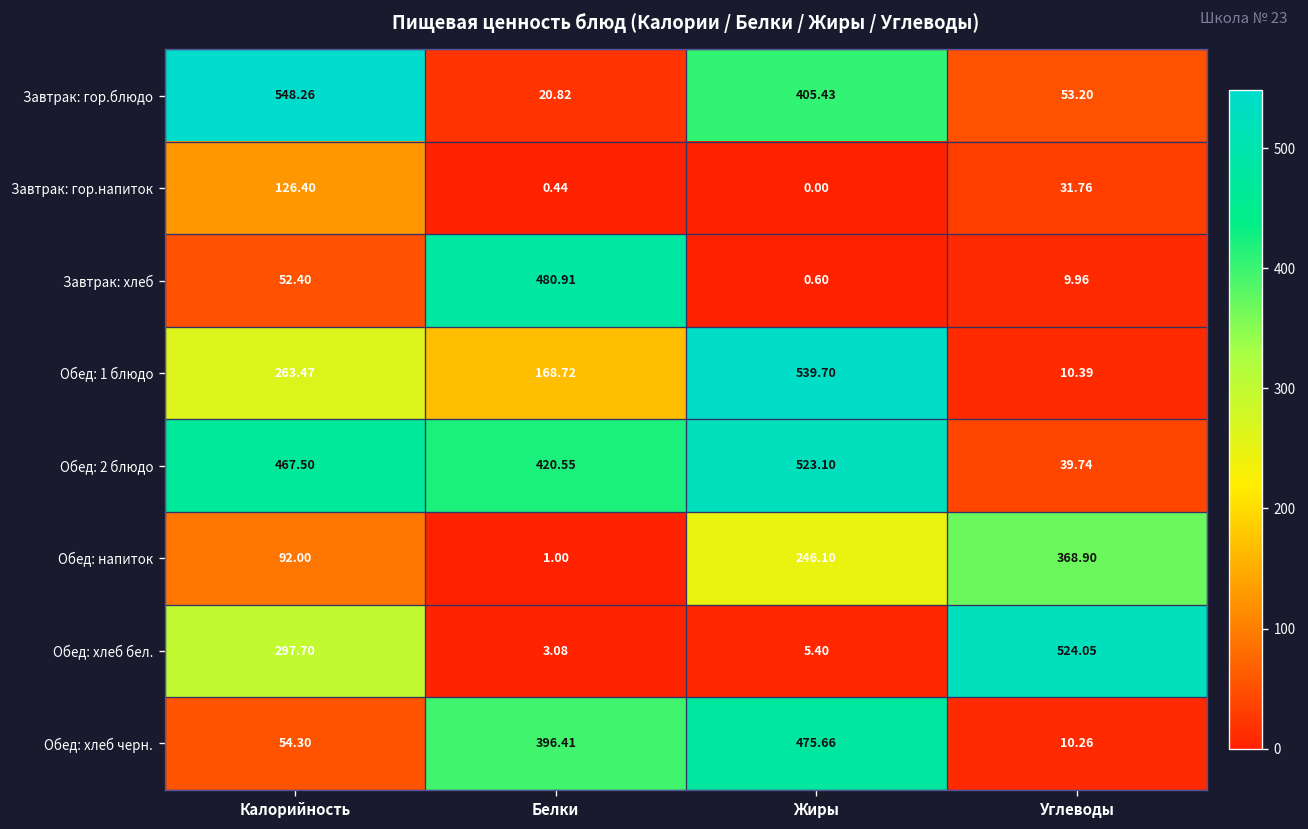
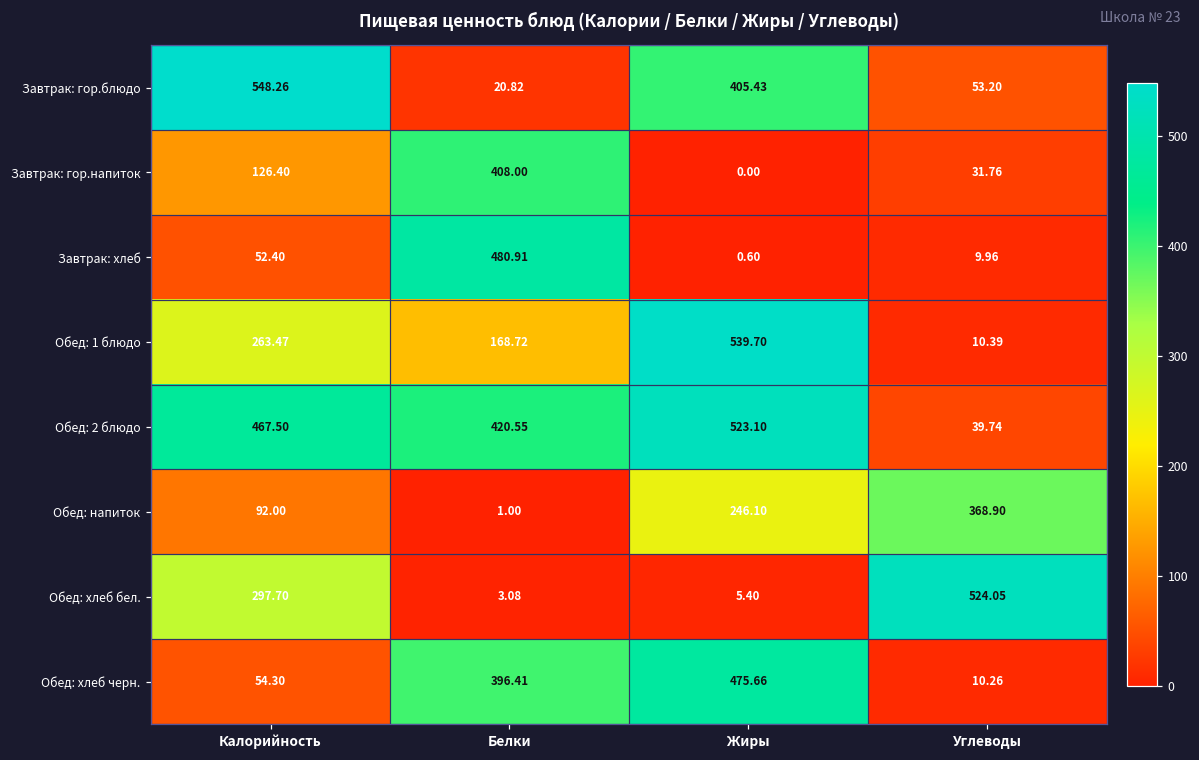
  {
    "Завтрак: гор.блюдо": {
      "Калорийность": 548.26,
      "Белки": 20.82,
      "Жиры": 405.43,
      "Углеводы": 53.20
    },
    "Завтрак: гор.напиток": {
      "Калорийность": 126.40,
-     "Белки": 0.44,
+     "Белки": 408.00,
      "Жиры": 0.00,
      "Углеводы": 31.76
    },
    "Завтрак: хлеб": {
      "Калорийность": 52.40,
      "Белки": 480.91,
      "Жиры": 0.60,
      "Углеводы": 9.96
    },
    "Обед: 1 блюдо": {
      "Калорийность": 263.47,
      "Белки": 168.72,
      "Жиры": 539.70,
      "Углеводы": 10.39
    },
    "Обед: 2 блюдо": {
      "Калорийность": 467.50,
      "Белки": 420.55,
      "Жиры": 523.10,
      "Углеводы": 39.74
    },
    "Обед: напиток": {
      "Калорийность": 92.00,
      "Белки": 1.00,
      "Жиры": 246.10,
      "Углеводы": 368.90
    },
    "Обед: хлеб бел.": {
      "Калорийность": 297.70,
      "Белки": 3.08,
      "Жиры": 5.40,
      "Углеводы": 524.05
    },
    "Обед: хлеб черн.": {
      "Калорийность": 54.30,
      "Белки": 396.41,
      "Жиры": 475.66,
      "Углеводы": 10.26
    }
  }
